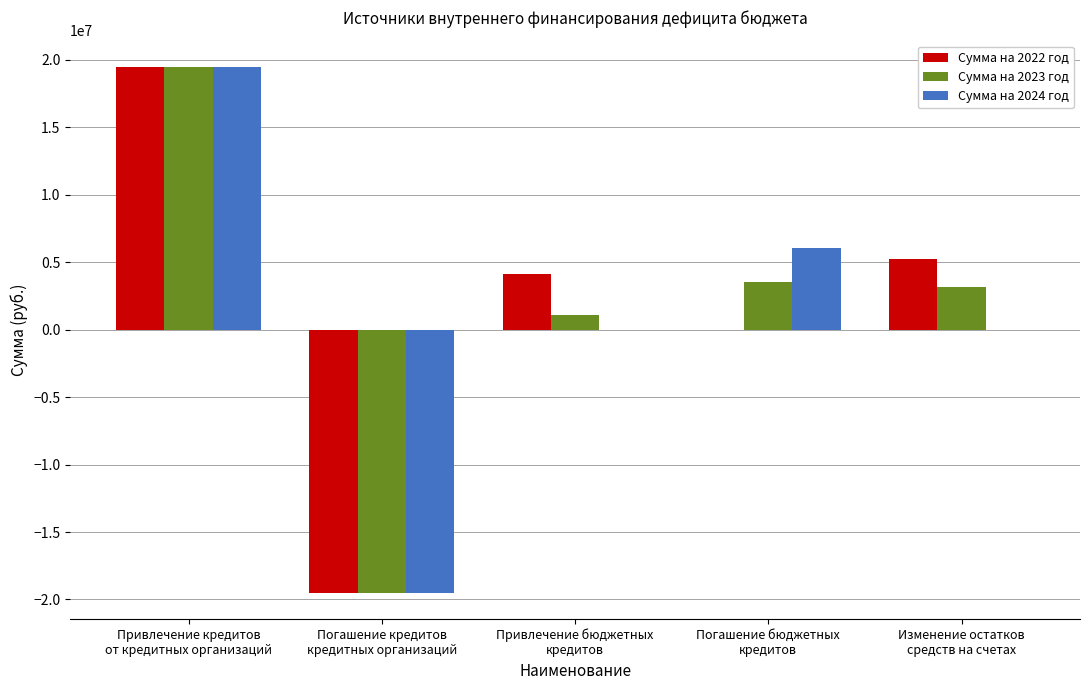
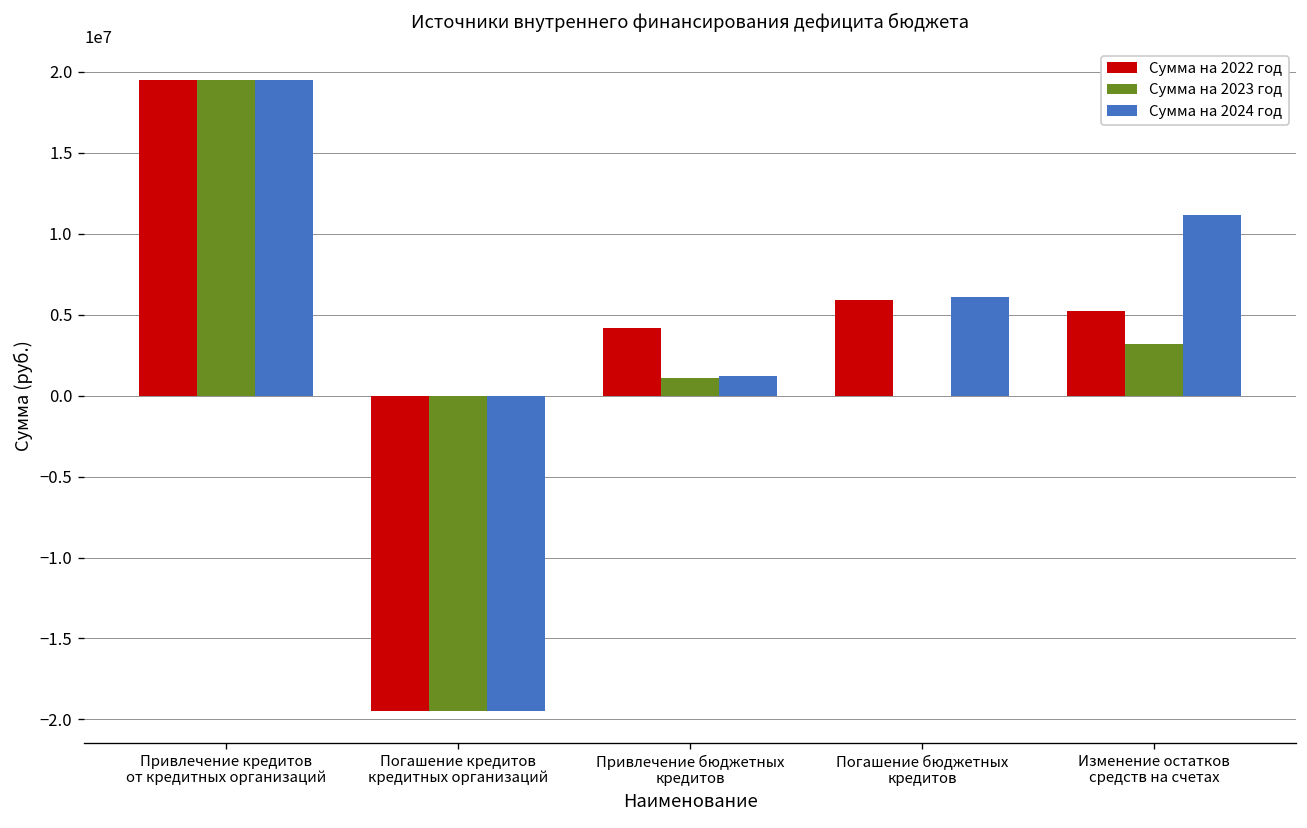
  {
    "Сумма на 2022 год": {
      "Привлечение кредитов от кредитных организаций": 19500000,
      "Погашение кредитов кредитных организаций": -19500000,
      "Привлечение бюджетных кредитов": 4200000,
-     "Погашение бюджетных кредитов": 0,
+     "Погашение бюджетных кредитов": 5900000,
      "Изменение остатков средств на счетах": 5200000
    },
    "Сумма на 2023 год": {
      "Привлечение кредитов от кредитных организаций": 19500000,
      "Погашение кредитов кредитных организаций": -19500000,
      "Привлечение бюджетных кредитов": 1100000,
-     "Погашение бюджетных кредитов": 3500000,
+     "Погашение бюджетных кредитов": 0,
      "Изменение остатков средств на счетах": 3200000
    },
    "Сумма на 2024 год": {
      "Привлечение кредитов от кредитных организаций": 19500000,
      "Погашение кредитов кредитных организаций": -19500000,
-     "Привлечение бюджетных кредитов": 0,
+     "Привлечение бюджетных кредитов": 1200000,
      "Погашение бюджетных кредитов": 6100000,
-     "Изменение остатков средств на счетах": 0
+     "Изменение остатков средств на счетах": 11200000
    }
  }
